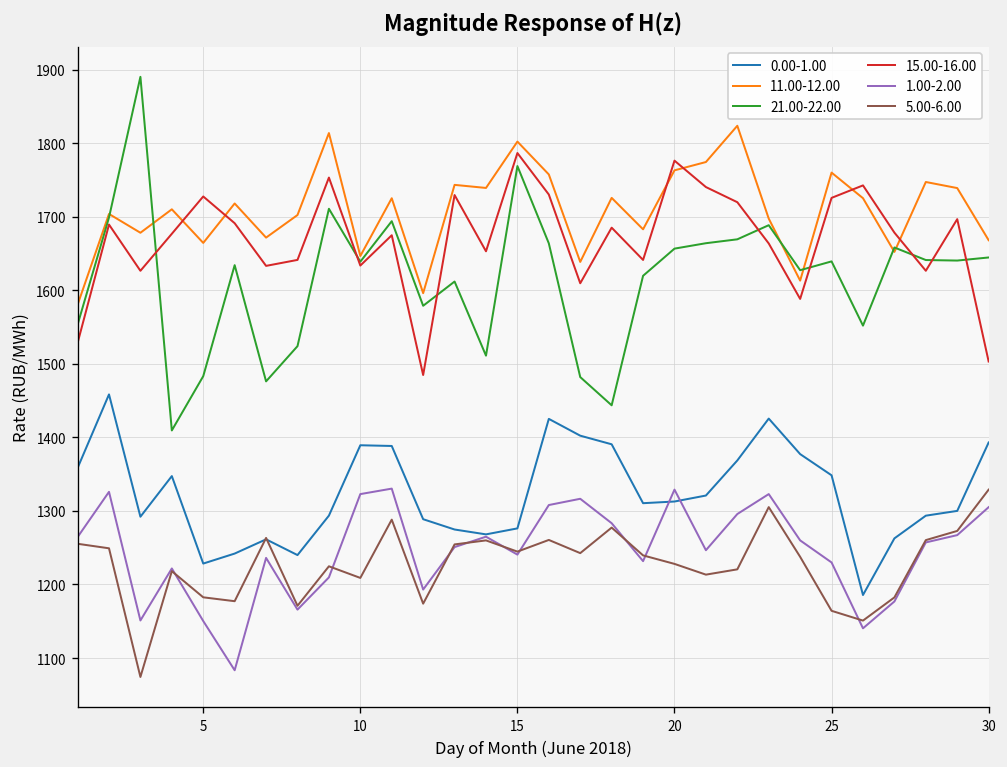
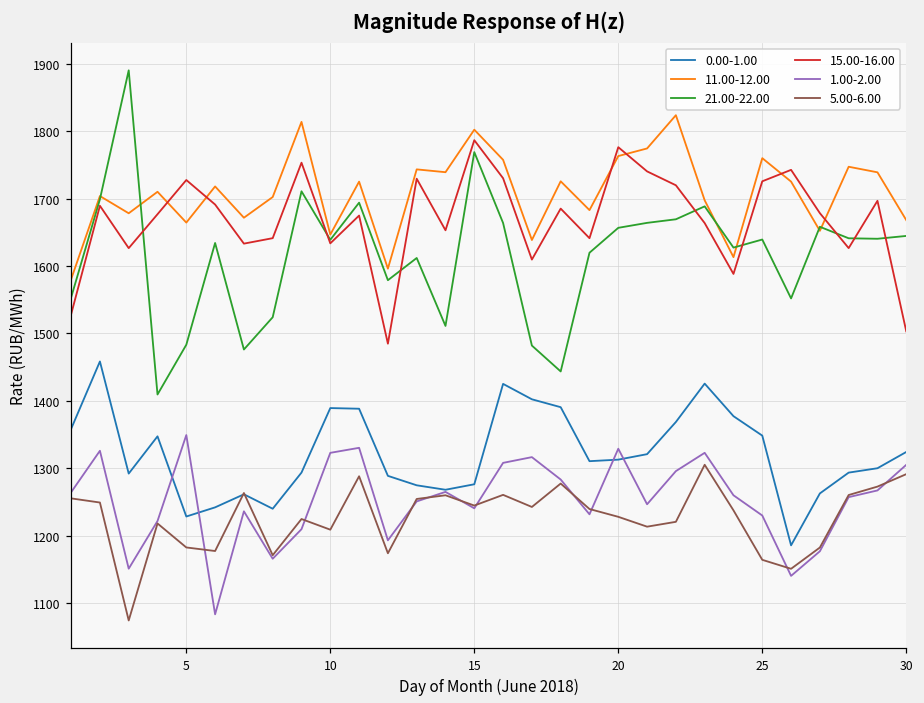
  {
    "0.00-1.00": {
      "5": 1230,
      "10": 1390,
      "15": 1280,
      "20": 1310,
      "25": 1350,
-     "30": 1390
+     "30": 1320
    },
    "11.00-12.00": {
      "5": 1660,
      "10": 1650,
      "15": 1800,
      "20": 1760,
      "25": 1760,
      "30": 1670
    },
    "21.00-22.00": {
      "5": 1480,
      "10": 1640,
      "15": 1770,
      "20": 1660,
      "25": 1640,
      "30": 1640
    },
    "15.00-16.00": {
      "5": 1730,
      "10": 1630,
      "15": 1790,
      "20": 1780,
      "25": 1730,
      "30": 1500
    },
    "1.00-2.00": {
-     "5": 1150,
+     "5": 1350,
      "10": 1320,
      "20": 1330,
      "25": 1230,
      "30": 1310
    },
    "5.00-6.00": {
      "5": 1180,
      "10": 1210,
      "20": 1230,
      "25": 1160,
-     "30": 1330
+     "30": 1290
    }
  }
